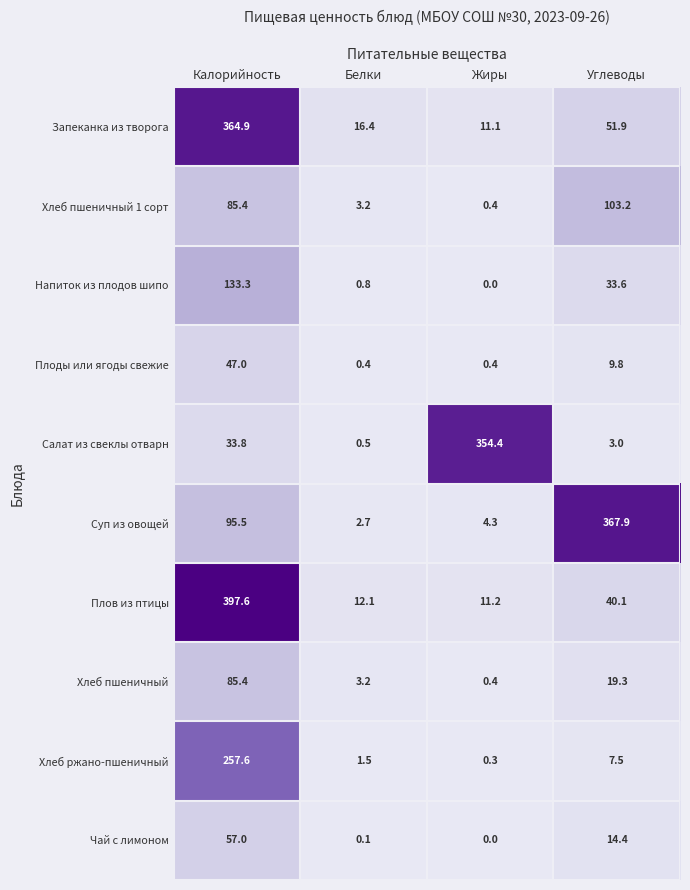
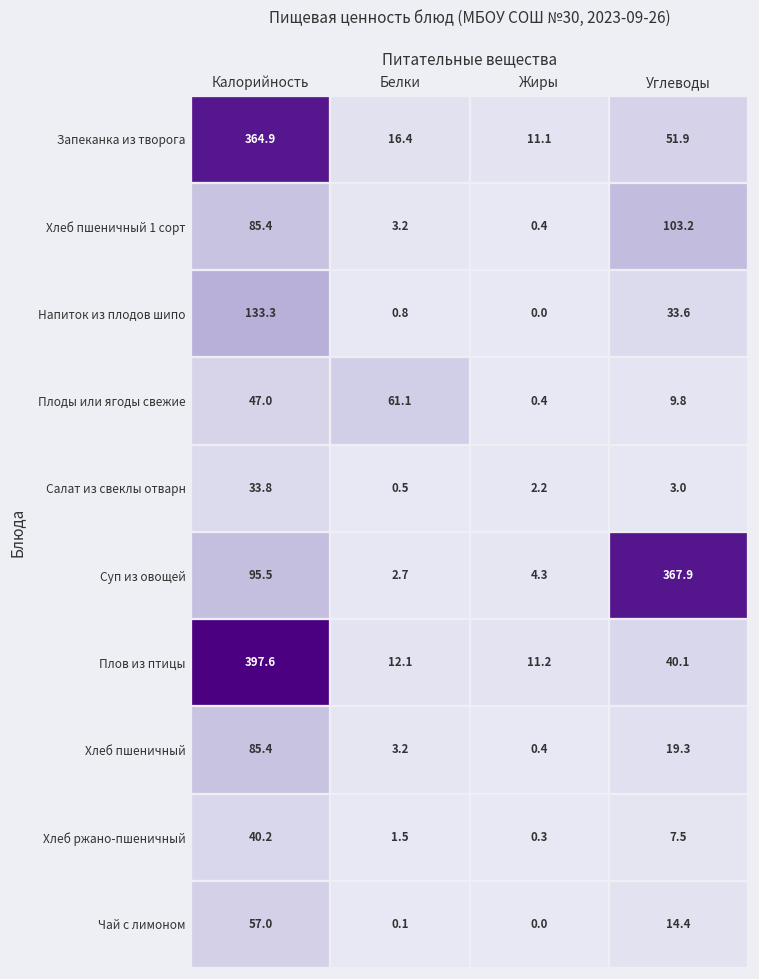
  {
    "Запеканка из творога": {
      "Калорийность": 364.9,
      "Белки": 16.4,
      "Жиры": 11.1,
      "Углеводы": 51.9
    },
    "Хлеб пшеничный 1 сорт": {
      "Калорийность": 85.4,
      "Белки": 3.2,
      "Жиры": 0.4,
      "Углеводы": 103.2
    },
    "Напиток из плодов шипо": {
      "Калорийность": 133.3,
      "Белки": 0.8,
      "Жиры": 0.0,
      "Углеводы": 33.6
    },
    "Плоды или ягоды свежие": {
      "Калорийность": 47.0,
-     "Белки": 0.4,
+     "Белки": 61.1,
      "Жиры": 0.4,
      "Углеводы": 9.8
    },
    "Салат из свеклы отварн": {
      "Калорийность": 33.8,
      "Белки": 0.5,
-     "Жиры": 354.4,
+     "Жиры": 2.2,
      "Углеводы": 3.0
    },
    "Суп из овощей": {
      "Калорийность": 95.5,
      "Белки": 2.7,
      "Жиры": 4.3,
      "Углеводы": 367.9
    },
    "Плов из птицы": {
      "Калорийность": 397.6,
      "Белки": 12.1,
      "Жиры": 11.2,
      "Углеводы": 40.1
    },
    "Хлеб пшеничный": {
      "Калорийность": 85.4,
      "Белки": 3.2,
      "Жиры": 0.4,
      "Углеводы": 19.3
    },
    "Хлеб ржано-пшеничный": {
-     "Калорийность": 257.6,
+     "Калорийность": 40.2,
      "Белки": 1.5,
      "Жиры": 0.3,
      "Углеводы": 7.5
    },
    "Чай с лимоном": {
      "Калорийность": 57.0,
      "Белки": 0.1,
      "Жиры": 0.0,
      "Углеводы": 14.4
    }
  }
